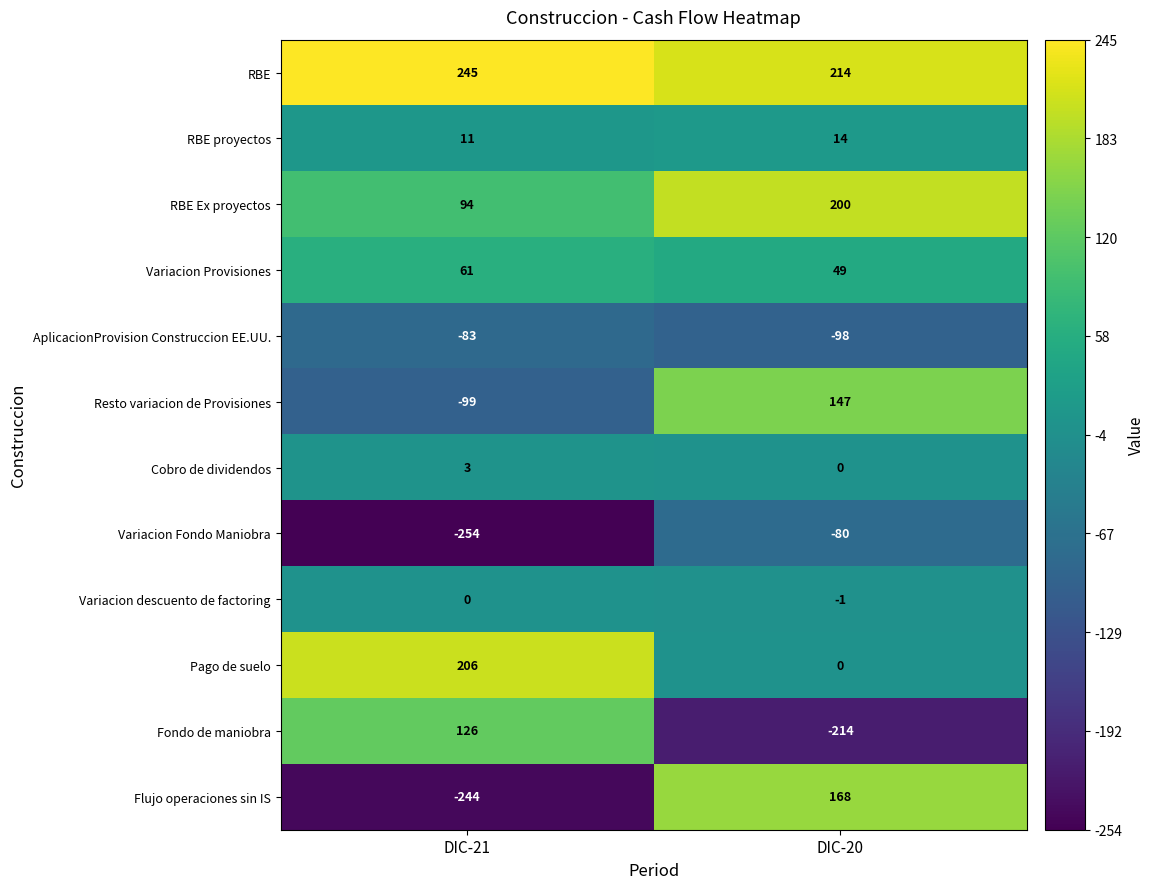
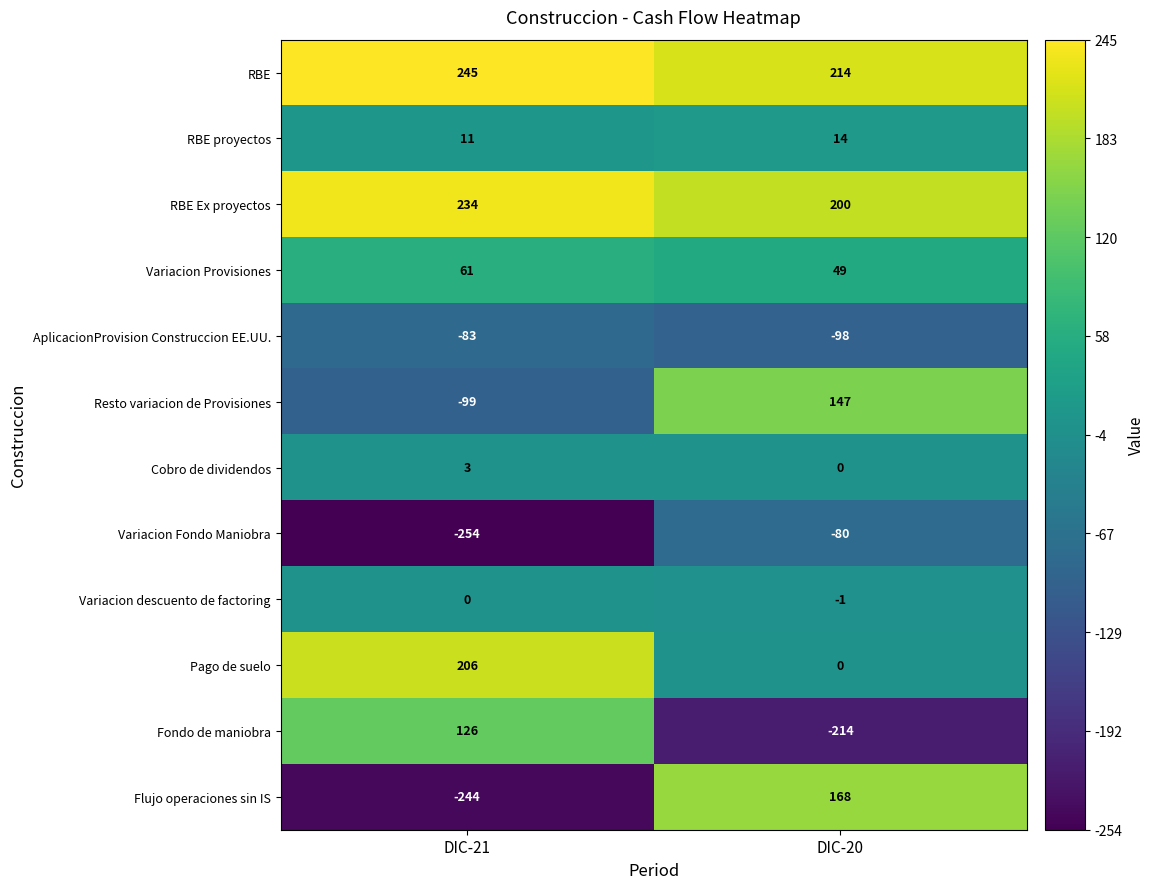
  {
    "RBE": {
      "DIC-21": 245,
      "DIC-20": 214
    },
    "RBE proyectos": {
      "DIC-21": 11,
      "DIC-20": 14
    },
    "RBE Ex proyectos": {
-     "DIC-21": 94,
+     "DIC-21": 234,
      "DIC-20": 200
    },
    "Variacion Provisiones": {
      "DIC-21": 61,
      "DIC-20": 49
    },
    "AplicacionProvision Construccion EE.UU.": {
      "DIC-21": -83,
      "DIC-20": -98
    },
    "Resto variacion de Provisiones": {
      "DIC-21": -99,
      "DIC-20": 147
    },
    "Cobro de dividendos": {
      "DIC-21": 3,
      "DIC-20": 0
    },
    "Variacion Fondo Maniobra": {
      "DIC-21": -254,
      "DIC-20": -80
    },
    "Variacion descuento de factoring": {
      "DIC-21": 0,
      "DIC-20": -1
    },
    "Pago de suelo": {
      "DIC-21": 206,
      "DIC-20": 0
    },
    "Fondo de maniobra": {
      "DIC-21": 126,
      "DIC-20": -214
    },
    "Flujo operaciones sin IS": {
      "DIC-21": -244,
      "DIC-20": 168
    }
  }
